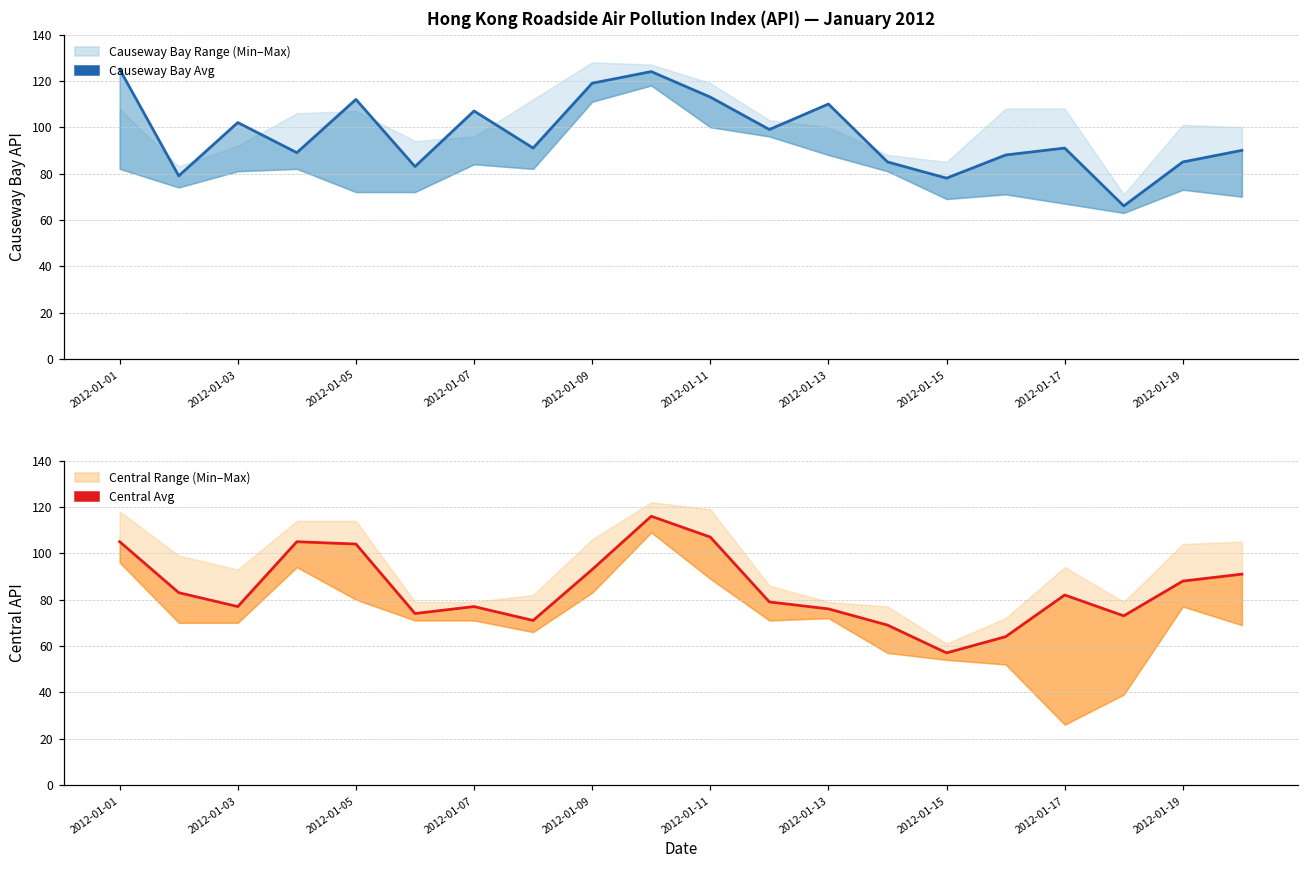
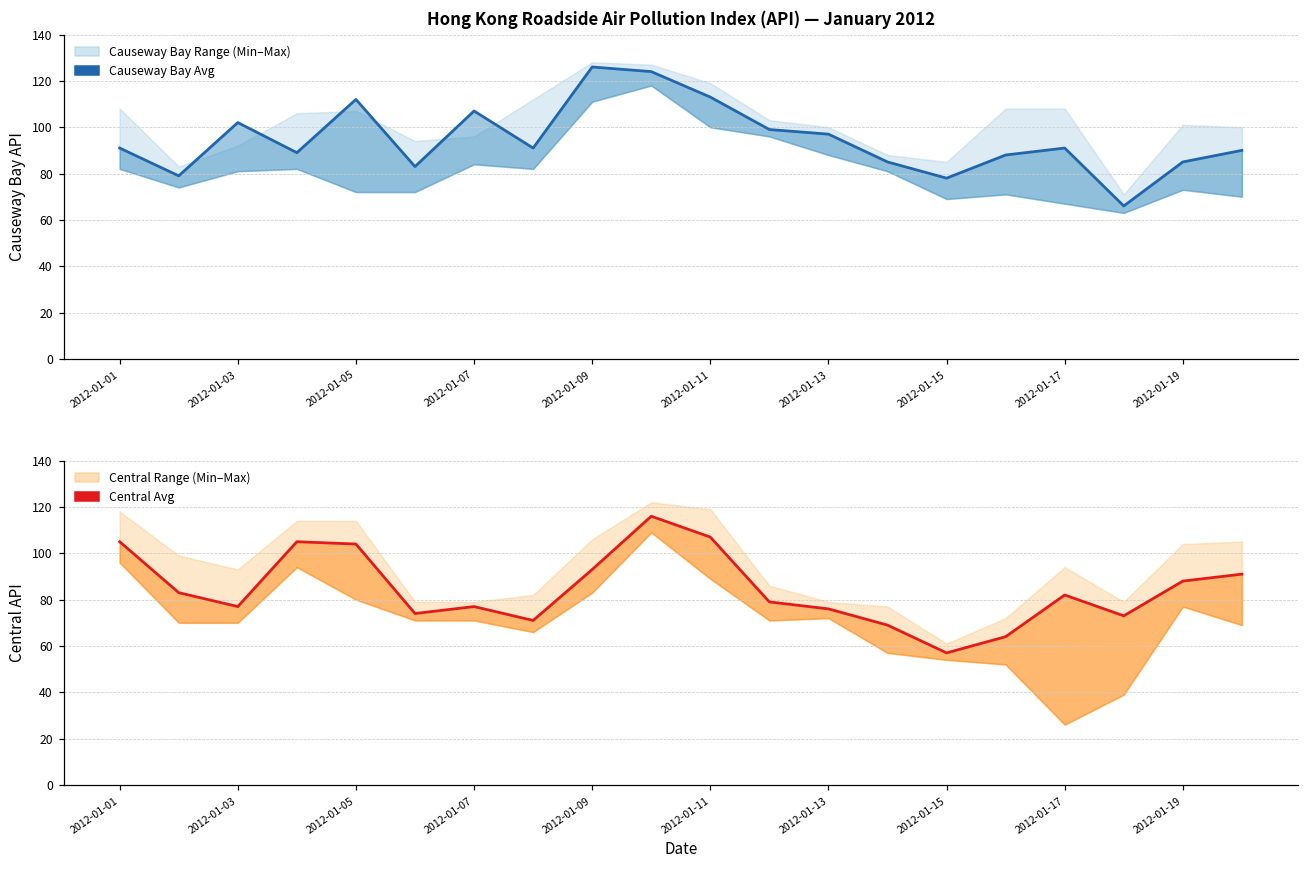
  {
    "Hong Kong Roadside Air Pollution Index (API) — January 2012": {
      "Causeway Bay Avg": {
-       "2012-01-01": 125,
+       "2012-01-01": 91,
        "2012-01-03": 102,
        "2012-01-05": 112,
        "2012-01-07": 107,
-       "2012-01-09": 119,
+       "2012-01-09": 126,
        "2012-01-11": 113,
-       "2012-01-13": 110,
+       "2012-01-13": 97,
        "2012-01-15": 78,
        "2012-01-17": 91,
        "2012-01-19": 85
      }
    }
  }
